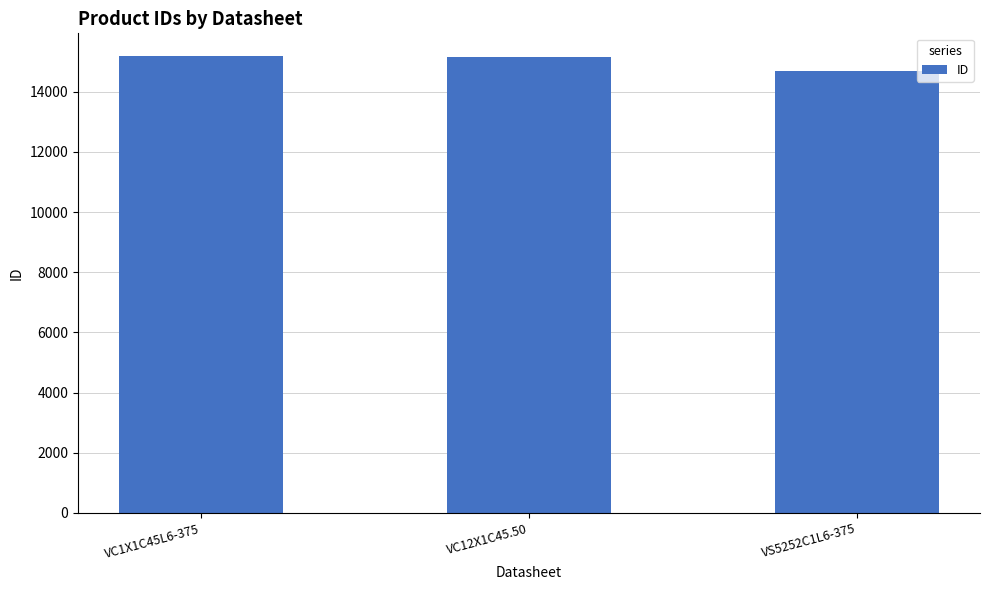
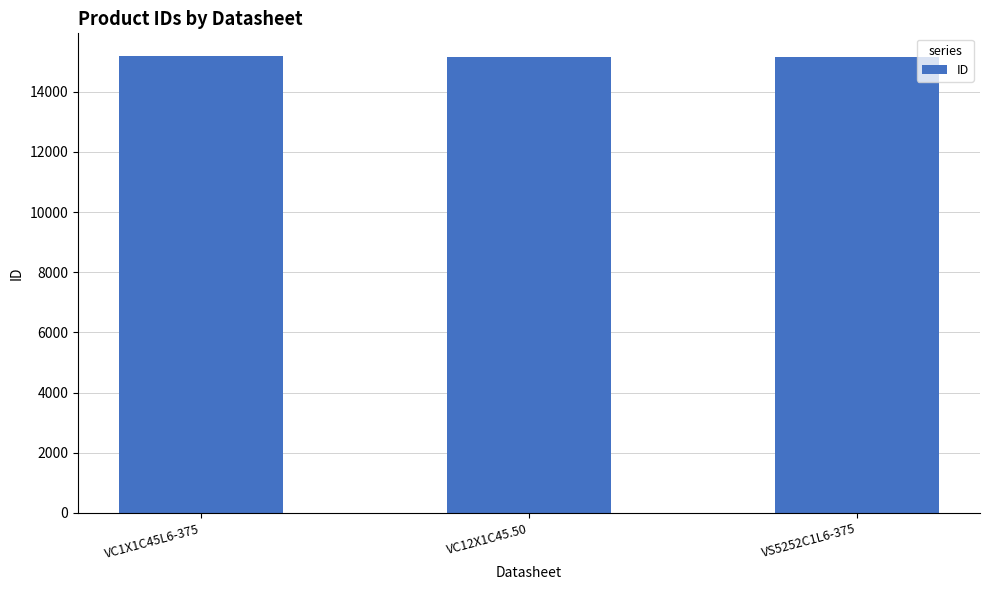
  {
    "VC1X1C45L6-375": 15200,
    "VC12X1C45.50": 15200,
-   "VS5252C1L6-375": 14700
+   "VS5252C1L6-375": 15200
  }
